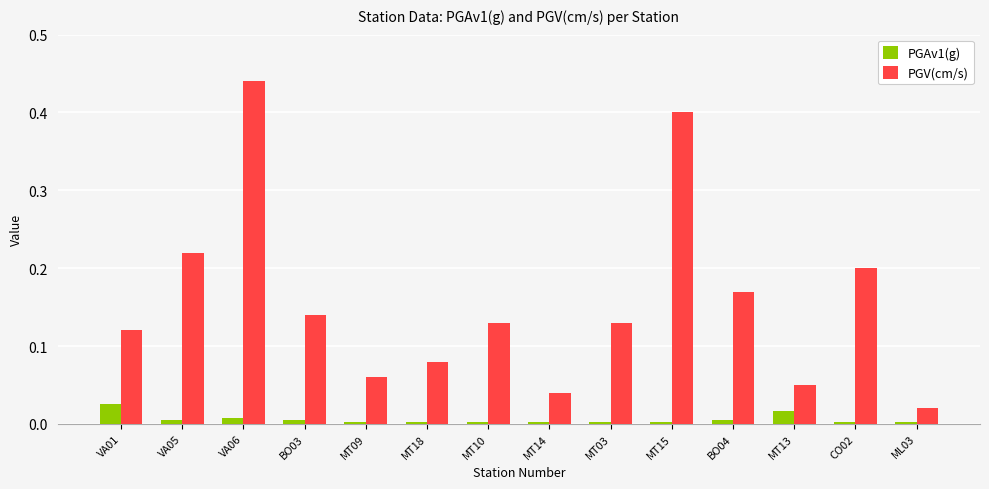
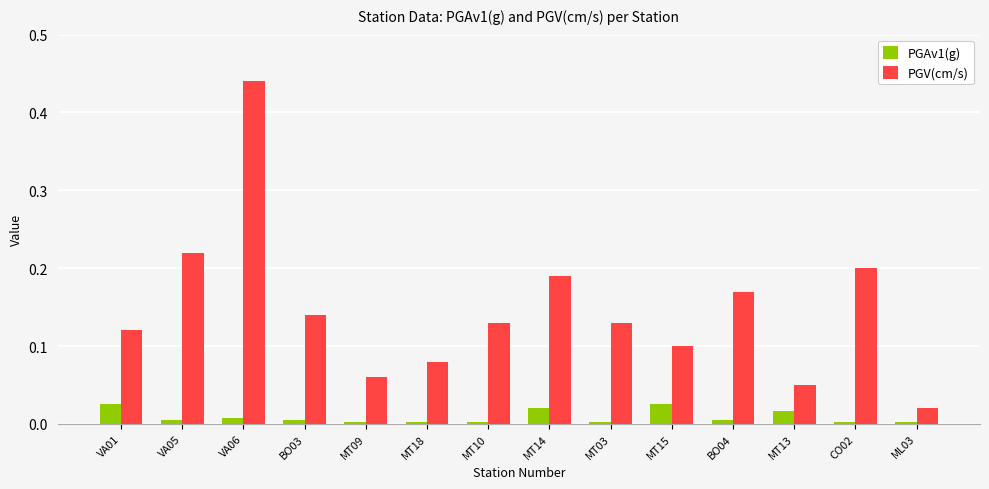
  {
    "PGAv1(g)": {
      "VA01": 0.03,
      "VA05": 0.01,
      "VA06": 0.01,
      "BO03": 0.01,
-     "MT14": 0.00,
-     "MT15": 0.00,
+     "MT14": 0.02,
+     "MT15": 0.03,
      "BO04": 0.01,
      "MT13": 0.02
    },
    "PGV(cm/s)": {
      "VA01": 0.12,
      "VA05": 0.22,
      "VA06": 0.44,
      "BO03": 0.14,
      "MT09": 0.06,
      "MT18": 0.08,
      "MT10": 0.13,
-     "MT14": 0.04,
+     "MT14": 0.19,
      "MT03": 0.13,
-     "MT15": 0.4,
+     "MT15": 0.1,
      "BO04": 0.17,
      "MT13": 0.05,
      "CO02": 0.20,
      "ML03": 0.02
    }
  }
